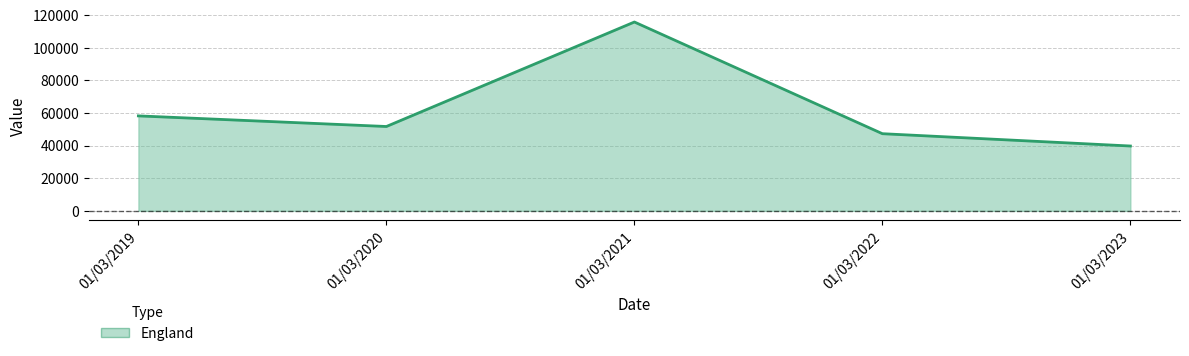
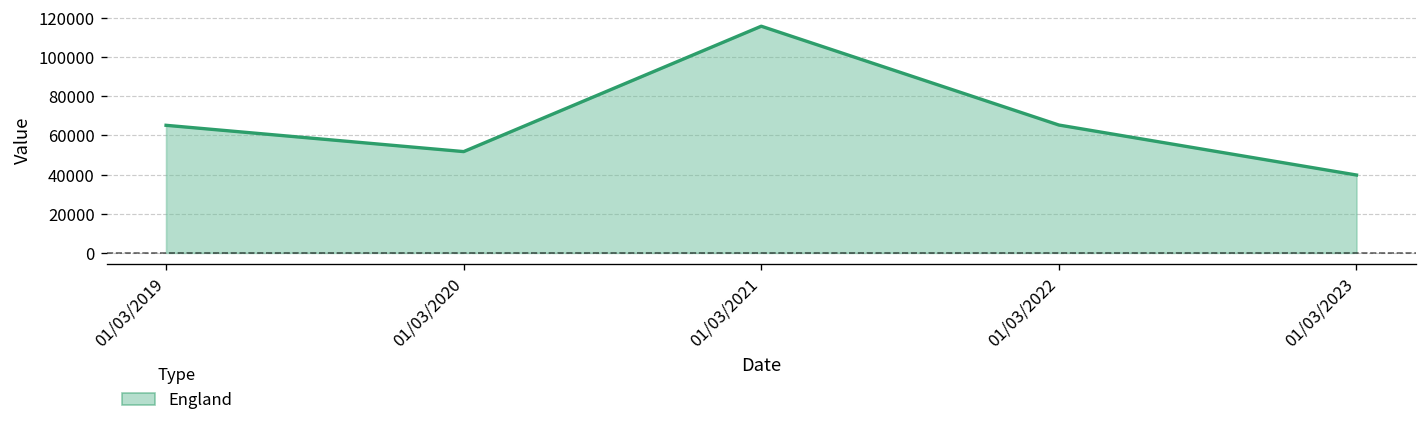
  {
-   "01/03/2019": 58000,
+   "01/03/2019": 65000,
    "01/03/2020": 52000,
    "01/03/2021": 116000,
-   "01/03/2022": 47000,
+   "01/03/2022": 65000,
    "01/03/2023": 40000
  }
